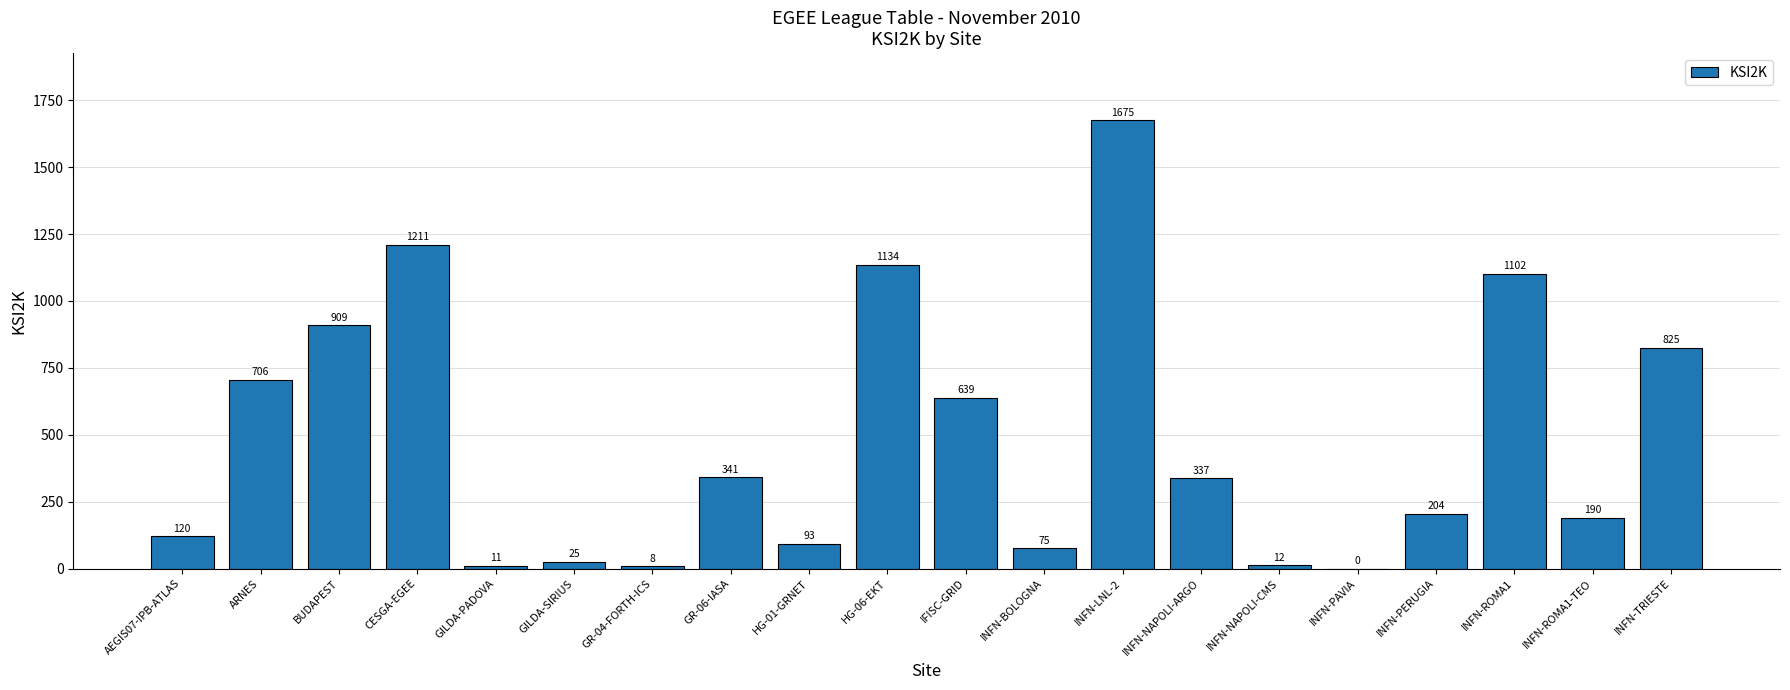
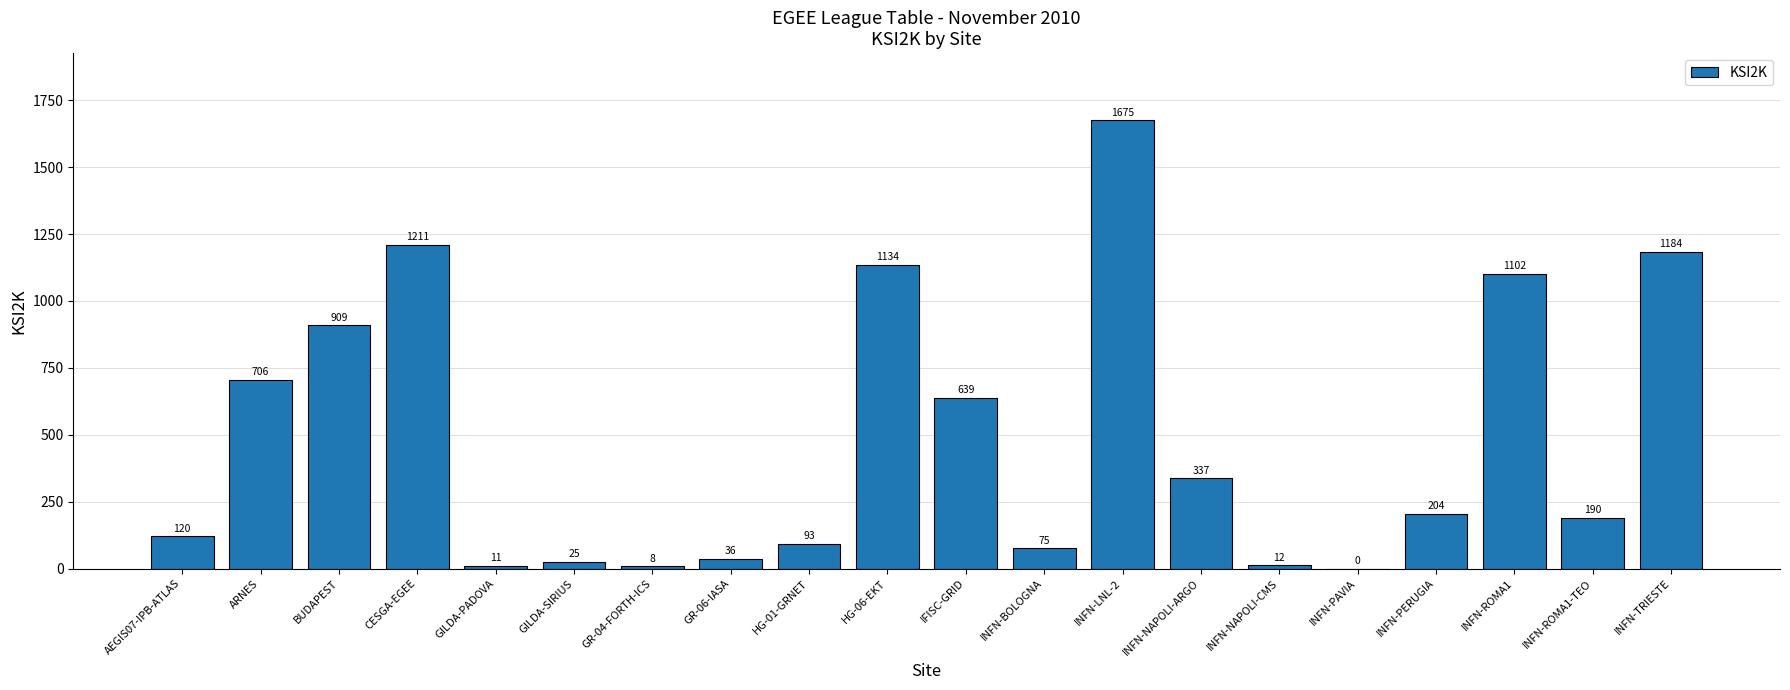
  {
    "AEGIS07-IPB-ATLAS": 120,
    "ARNES": 706,
    "BUDAPEST": 909,
    "CESGA-EGEE": 1211,
    "GILDA-PADOVA": 11,
    "GILDA-SIRIUS": 25,
    "GR-04-FORTH-ICS": 8,
-   "GR-06-IASA": 341,
+   "GR-06-IASA": 36,
    "HG-01-GRNET": 93,
    "HG-06-EKT": 1134,
    "IFISC-GRID": 639,
    "INFN-BOLOGNA": 75,
    "INFN-LNL-2": 1675,
    "INFN-NAPOLI-ARGO": 337,
    "INFN-NAPOLI-CMS": 12,
    "INFN-PAVIA": 0,
    "INFN-PERUGIA": 204,
    "INFN-ROMA1": 1102,
    "INFN-ROMA1-TEO": 190,
-   "INFN-TRIESTE": 825
+   "INFN-TRIESTE": 1184
  }
